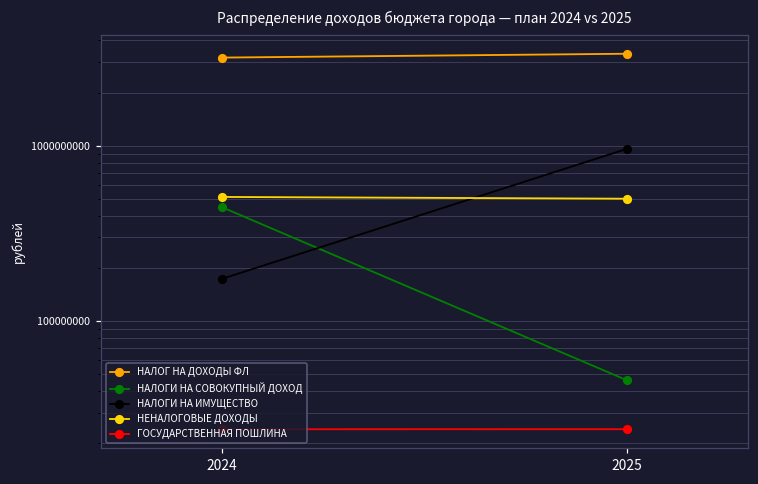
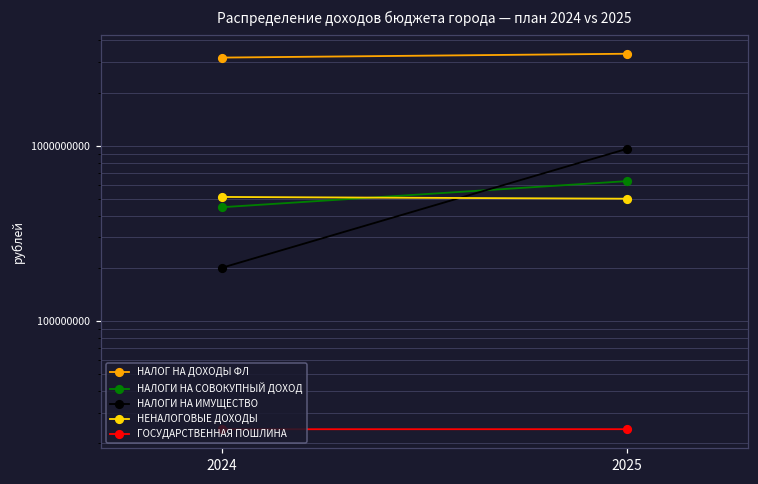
  {
    "НАЛОГИ НА СОВОКУПНЫЙ ДОХОД": {
      "2024": 450000000,
-     "2025": 46000000
+     "2025": 630000000
    },
    "НАЛОГИ НА ИМУЩЕСТВО": {
-     "2024": 170000000,
+     "2024": 200000000,
      "2025": 1000000000
    },
    "ГОСУДАРСТВЕННАЯ ПОШЛИНА": {
      "2025": 24000000
    }
  }
